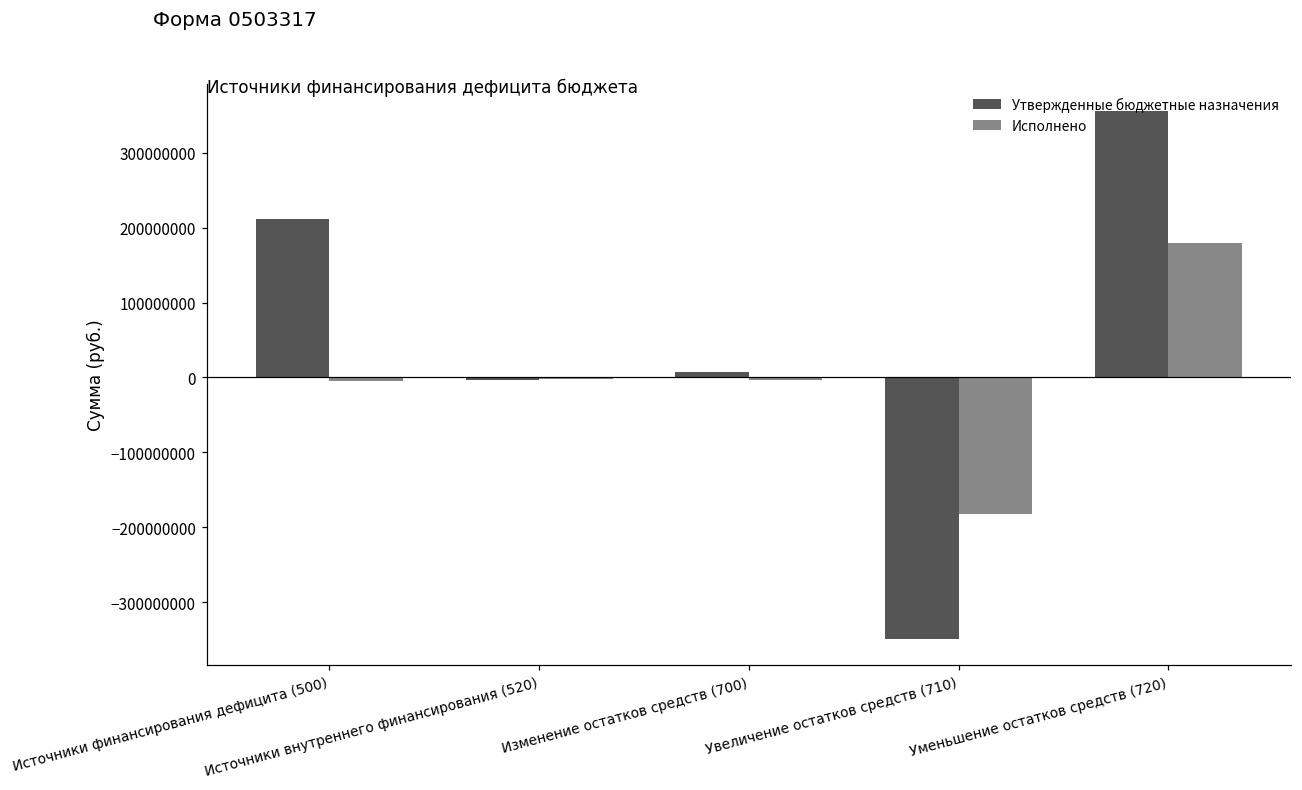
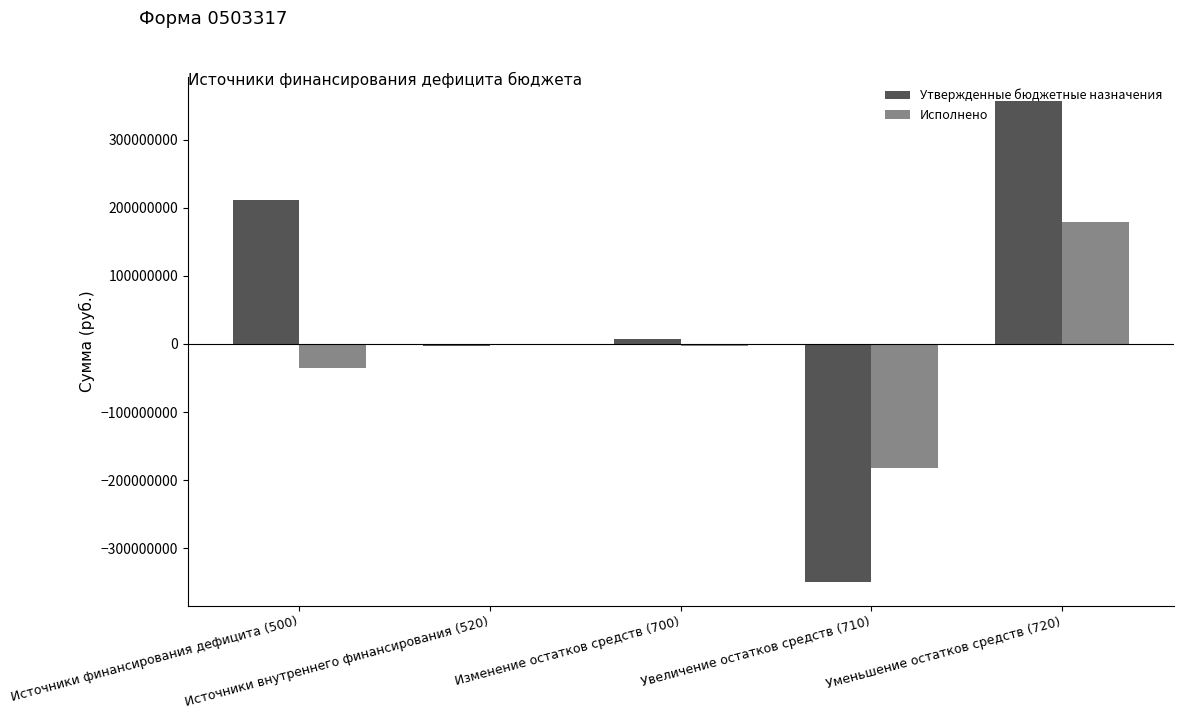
  {
    "Утвержденные бюджетные назначения": {
      "Источники финансирования дефицита (500)": 210000000,
      "Изменение остатков средств (700)": 10000000,
      "Увеличение остатков средств (710)": -350000000,
      "Уменьшение остатков средств (720)": 360000000
    },
    "Исполнено": {
-     "Источники финансирования дефицита (500)": 0,
+     "Источники финансирования дефицита (500)": -30000000,
      "Увеличение остатков средств (710)": -180000000,
      "Уменьшение остатков средств (720)": 180000000
    }
  }
